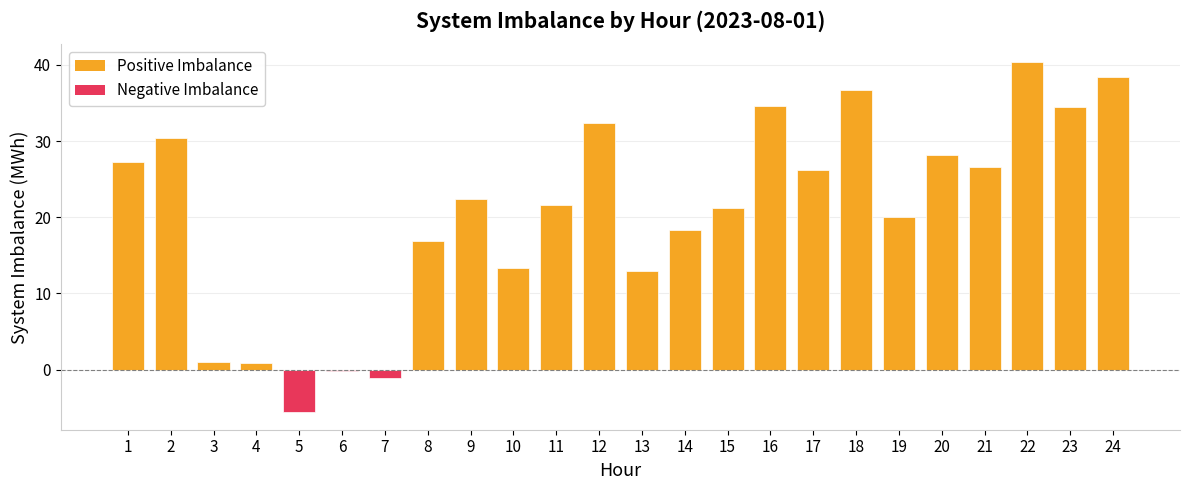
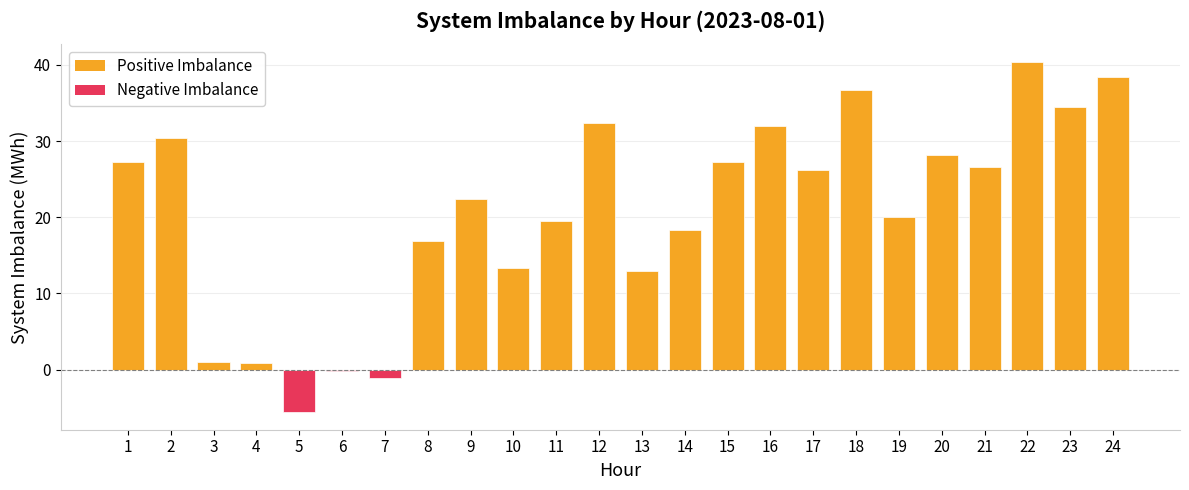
  {
    "1": 27,
    "2": 30,
    "3": 1,
    "4": 1,
    "5": -6,
    "7": -1,
    "8": 17,
    "9": 22,
    "10": 13,
-   "11": 22,
+   "11": 19,
    "12": 32,
    "13": 13,
    "14": 18,
-   "15": 21,
-   "16": 35,
+   "15": 27,
+   "16": 32,
    "17": 26,
    "18": 37,
    "19": 20,
    "20": 28,
    "21": 27,
    "22": 40,
    "23": 34,
    "24": 38
  }
